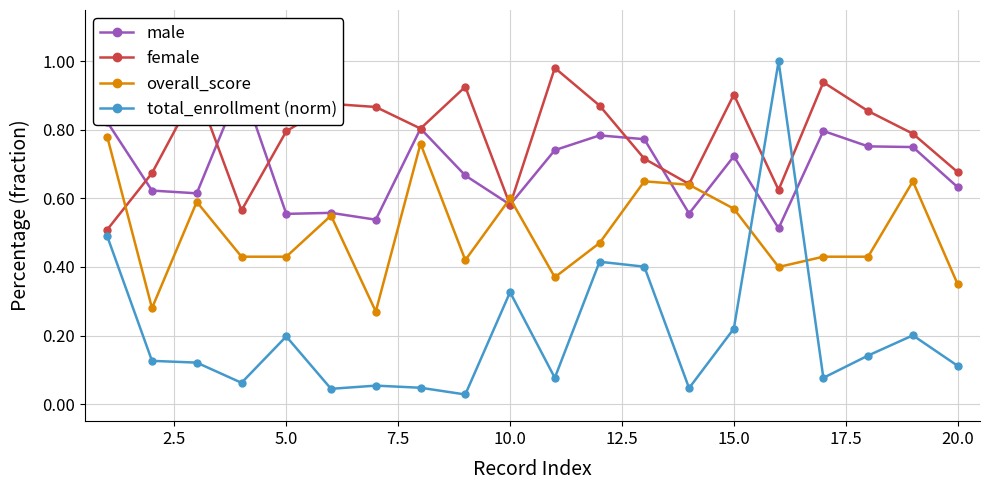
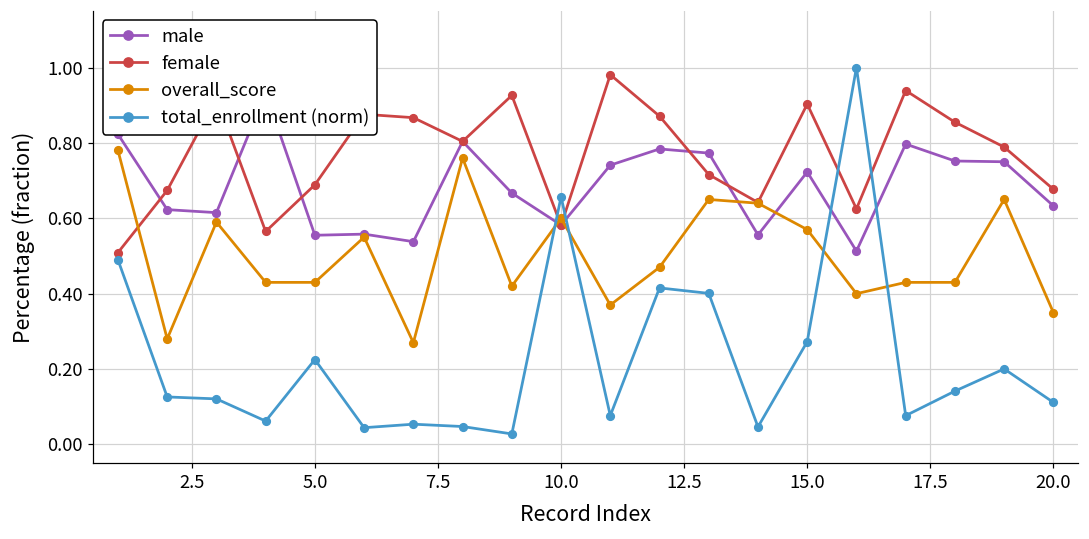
  {
    "male": {
      "5.0": 0.56,
      "15.0": 0.72,
      "20.0": 0.63
    },
    "female": {
-     "5.0": 0.80,
+     "5.0": 0.69,
      "15.0": 0.90,
      "20.0": 0.68
    },
    "overall_score": {
      "5.0": 0.43,
      "10.0": 0.60,
      "15.0": 0.57,
      "20.0": 0.35
    },
    "total_enrollment (norm)": {
-     "5.0": 0.20,
-     "10.0": 0.33,
-     "15.0": 0.22,
+     "5.0": 0.23,
+     "10.0": 0.66,
+     "15.0": 0.27,
      "20.0": 0.11
    }
  }
